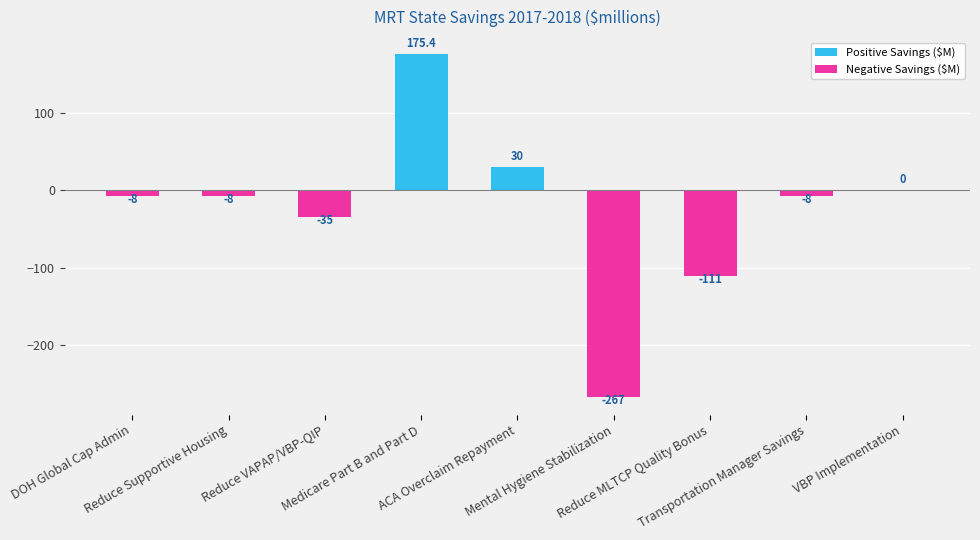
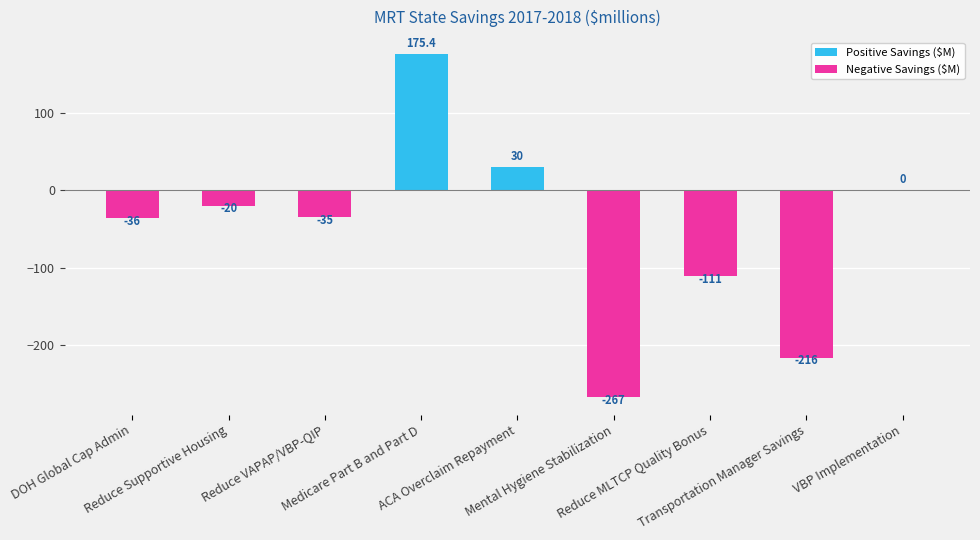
  {
-   "DOH Global Cap Admin": -8,
-   "Reduce Supportive Housing": -8,
+   "DOH Global Cap Admin": -36,
+   "Reduce Supportive Housing": -20,
    "Reduce VAPAP/VBP-QIP": -35,
    "Medicare Part B and Part D": 175.4,
    "ACA Overclaim Repayment": 30,
    "Mental Hygiene Stabilization": -267,
    "Reduce MLTCP Quality Bonus": -111,
-   "Transportation Manager Savings": -8,
+   "Transportation Manager Savings": -216,
    "VBP Implementation": 0
  }
